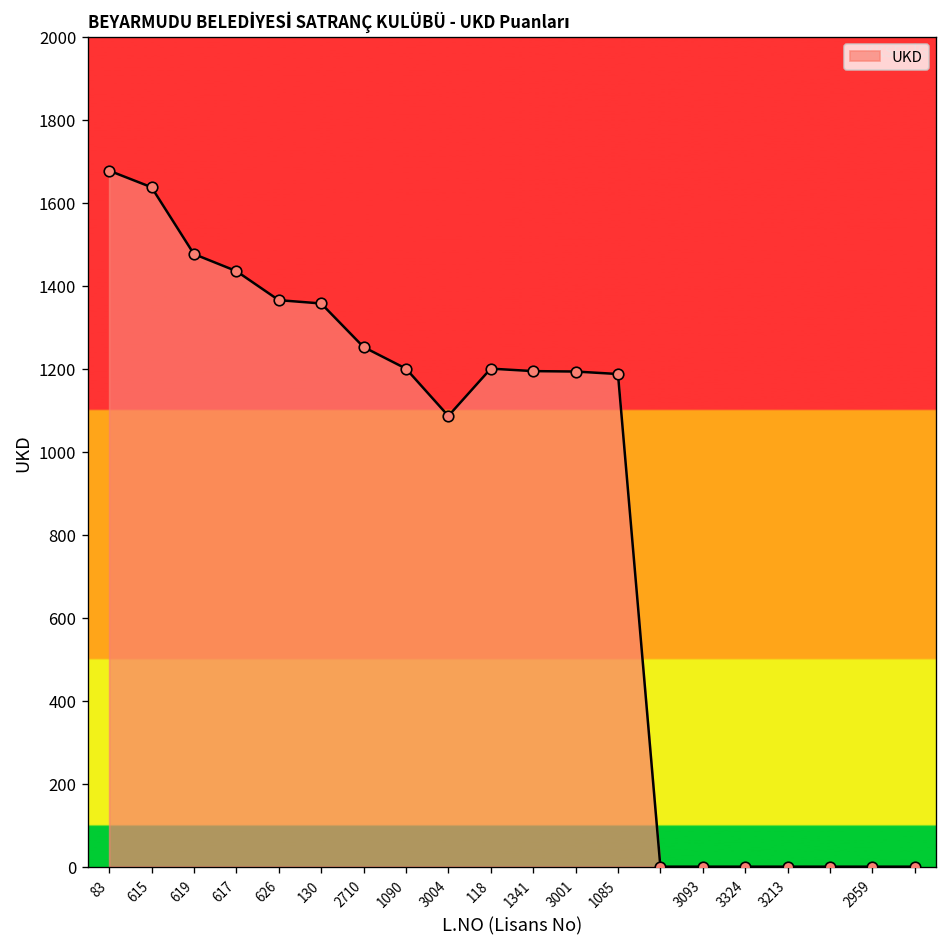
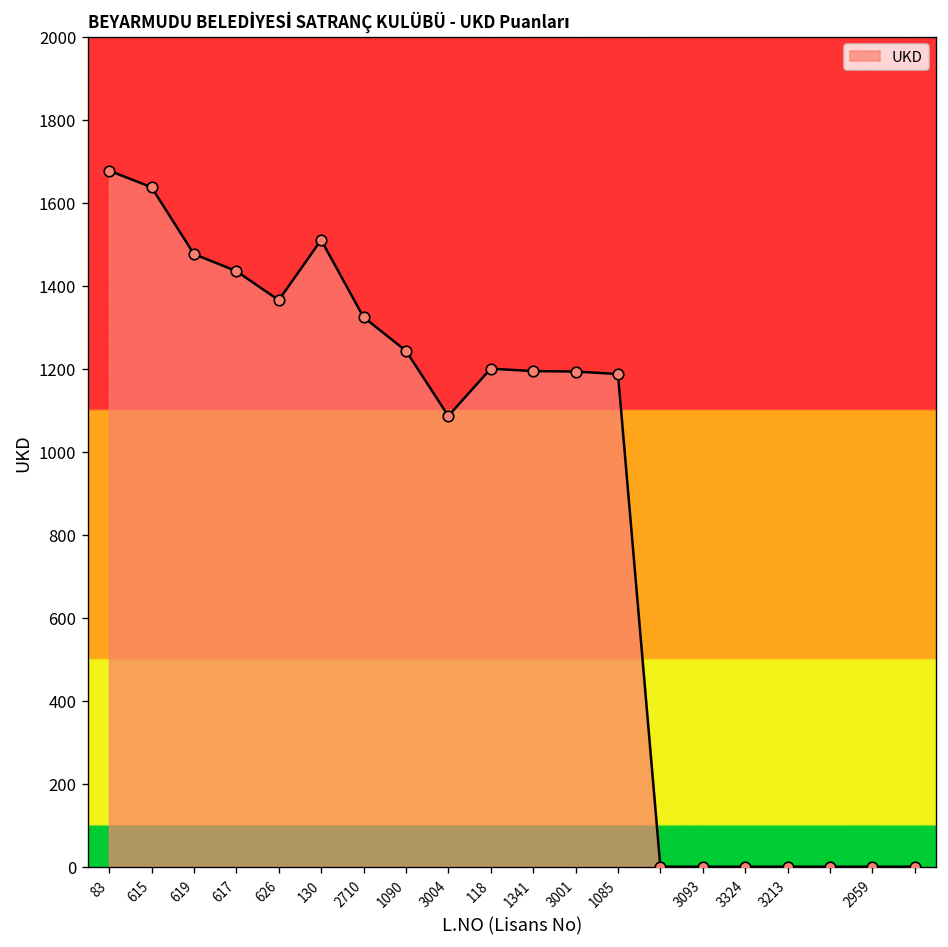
  {
    "83": 1680,
    "615": 1640,
    "619": 1480,
    "617": 1440,
    "626": 1370,
-   "130": 1360,
-   "2710": 1250,
-   "1090": 1200,
+   "130": 1510,
+   "2710": 1320,
+   "1090": 1240,
    "3004": 1090,
    "118": 1200,
    "1341": 1190,
    "3001": 1190,
    "1085": 1190,
    "3093": 0,
    "3324": 0,
    "3213": 0,
    "2959": 0
  }
